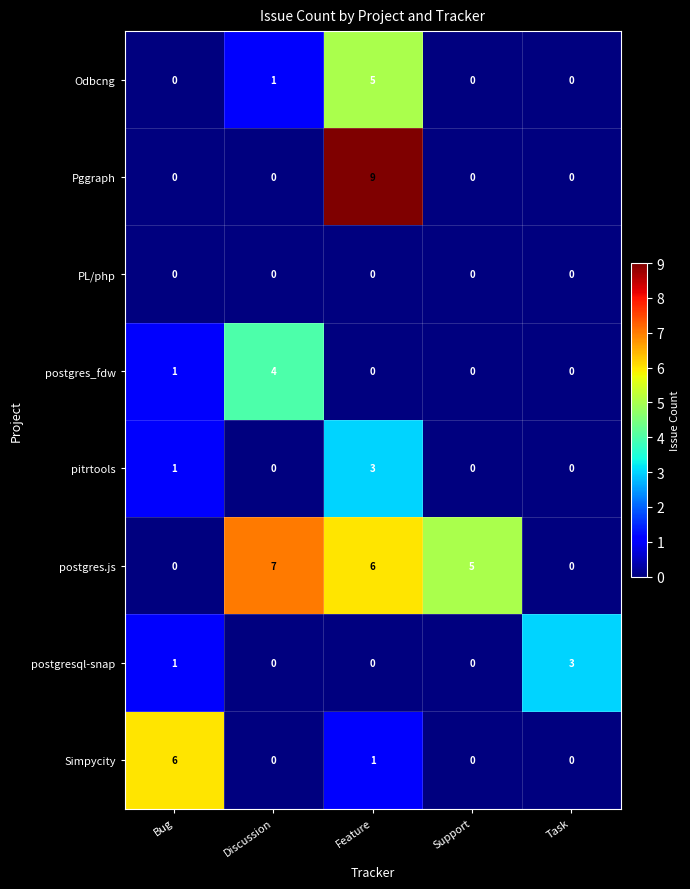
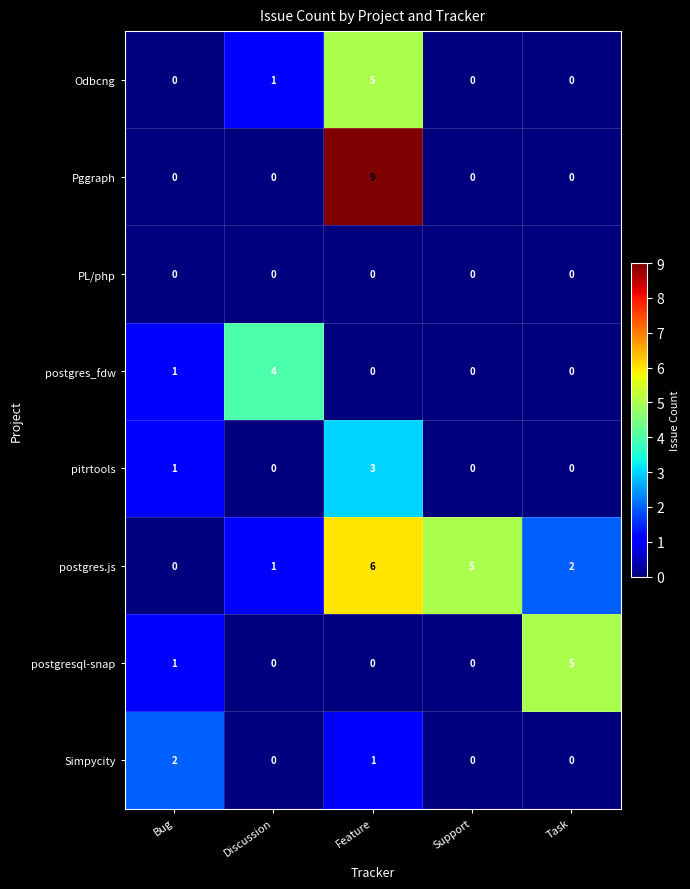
  {
    "Odbcng": {
      "Bug": 0,
      "Discussion": 1,
      "Feature": 5,
      "Support": 0,
      "Task": 0
    },
    "Pggraph": {
      "Bug": 0,
      "Discussion": 0,
      "Feature": 9,
      "Support": 0,
      "Task": 0
    },
    "PL/php": {
      "Bug": 0,
      "Discussion": 0,
      "Feature": 0,
      "Support": 0,
      "Task": 0
    },
    "postgres_fdw": {
      "Bug": 1,
      "Discussion": 4,
      "Feature": 0,
      "Support": 0,
      "Task": 0
    },
    "pitrtools": {
      "Bug": 1,
      "Discussion": 0,
      "Feature": 3,
      "Support": 0,
      "Task": 0
    },
    "postgres.js": {
      "Bug": 0,
-     "Discussion": 7,
+     "Discussion": 1,
      "Feature": 6,
      "Support": 5,
-     "Task": 0
+     "Task": 2
    },
    "postgresql-snap": {
      "Bug": 1,
      "Discussion": 0,
      "Feature": 0,
      "Support": 0,
-     "Task": 3
+     "Task": 5
    },
    "Simpycity": {
-     "Bug": 6,
+     "Bug": 2,
      "Discussion": 0,
      "Feature": 1,
      "Support": 0,
      "Task": 0
    }
  }
